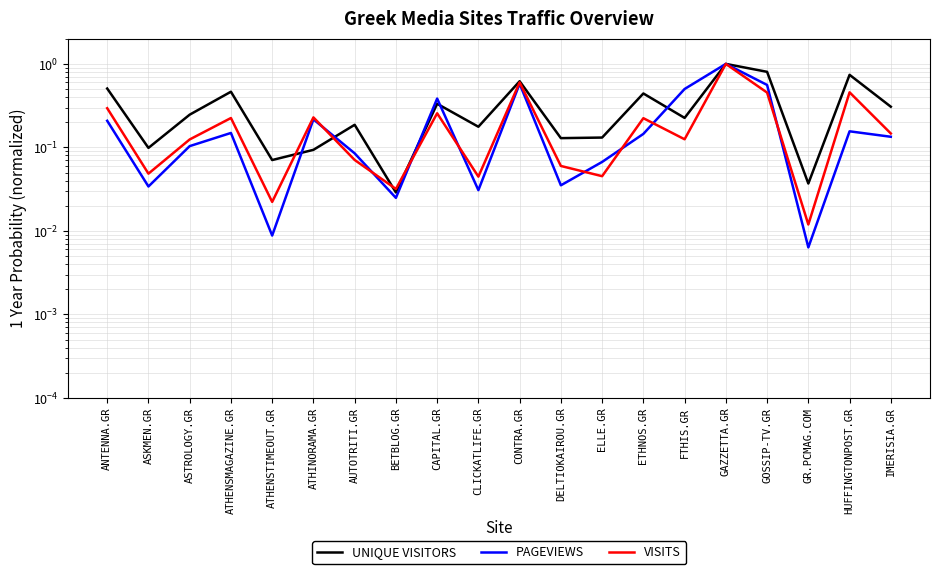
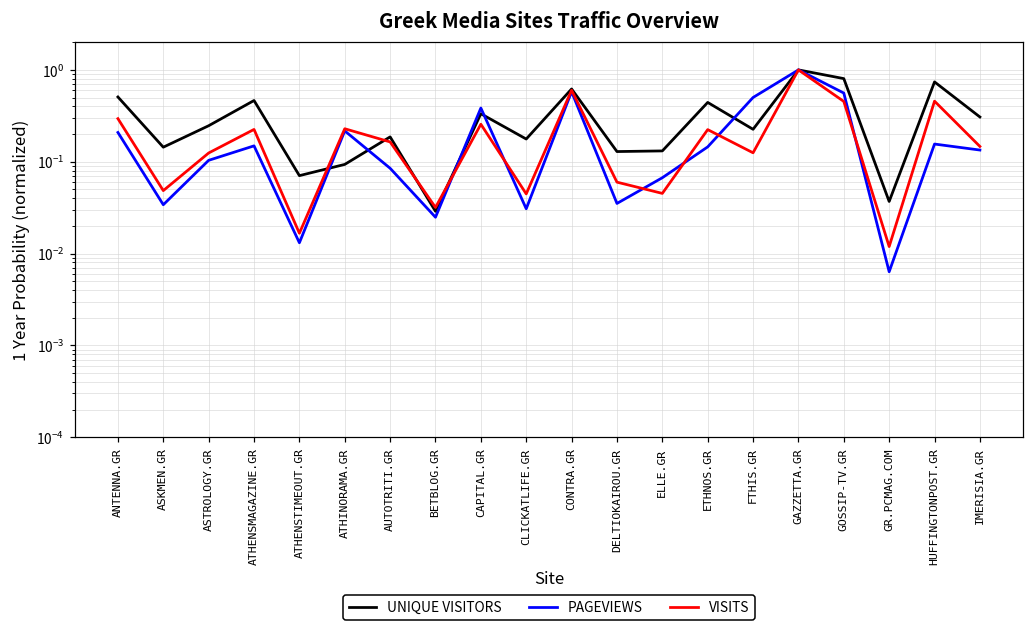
  {
    "UNIQUE VISITORS": {
      "ANTENNA.GR": 0.5,
-     "ASKMEN.GR": 0.10,
+     "ASKMEN.GR": 0.14,
      "ASTROLOGY.GR": 0.25,
      "ATHENSMAGAZINE.GR": 0.5,
      "ATHENSTIMEOUT.GR": 0.07,
      "ATHINORAMA.GR": 0.09,
      "AUTOTRITI.GR": 0.19,
      "BETBLOG.GR": 0.03,
      "CAPITAL.GR": 0.33,
      "CLICKATLIFE.GR": 0.18,
      "DELTIOKAIROU.GR": 0.13,
      "ELLE.GR": 0.13,
      "ETHNOS.GR": 0.4,
      "FTHIS.GR": 0.23,
      "GOSSIP-TV.GR": 0.8,
      "GR.PCMAG.COM": 0.04,
      "HUFFINGTONPOST.GR": 0.7,
      "IMERISIA.GR": 0.31
    },
    "PAGEVIEWS": {
      "ANTENNA.GR": 0.21,
      "ASKMEN.GR": 0.034,
      "ASTROLOGY.GR": 0.10,
      "ATHENSMAGAZINE.GR": 0.15,
-     "ATHENSTIMEOUT.GR": 0.009,
+     "ATHENSTIMEOUT.GR": 0.013,
      "AUTOTRITI.GR": 0.08,
      "BETBLOG.GR": 0.025,
      "CAPITAL.GR": 0.4,
      "CLICKATLIFE.GR": 0.031,
      "DELTIOKAIROU.GR": 0.035,
      "ELLE.GR": 0.07,
      "ETHNOS.GR": 0.15,
      "FTHIS.GR": 0.5,
      "GOSSIP-TV.GR": 0.6,
      "GR.PCMAG.COM": 0.006,
      "HUFFINGTONPOST.GR": 0.16,
      "IMERISIA.GR": 0.13
    },
    "VISITS": {
      "ANTENNA.GR": 0.29,
      "ASKMEN.GR": 0.05,
      "ASTROLOGY.GR": 0.12,
      "ATHENSMAGAZINE.GR": 0.22,
-     "ATHENSTIMEOUT.GR": 0.022,
-     "AUTOTRITI.GR": 0.07,
+     "ATHENSTIMEOUT.GR": 0.017,
+     "AUTOTRITI.GR": 0.16,
      "BETBLOG.GR": 0.032,
      "CAPITAL.GR": 0.26,
      "CLICKATLIFE.GR": 0.04,
      "DELTIOKAIROU.GR": 0.06,
      "ELLE.GR": 0.05,
      "ETHNOS.GR": 0.22,
      "FTHIS.GR": 0.13,
      "GOSSIP-TV.GR": 0.5,
      "GR.PCMAG.COM": 0.012,
      "HUFFINGTONPOST.GR": 0.5,
      "IMERISIA.GR": 0.15
    }
  }
